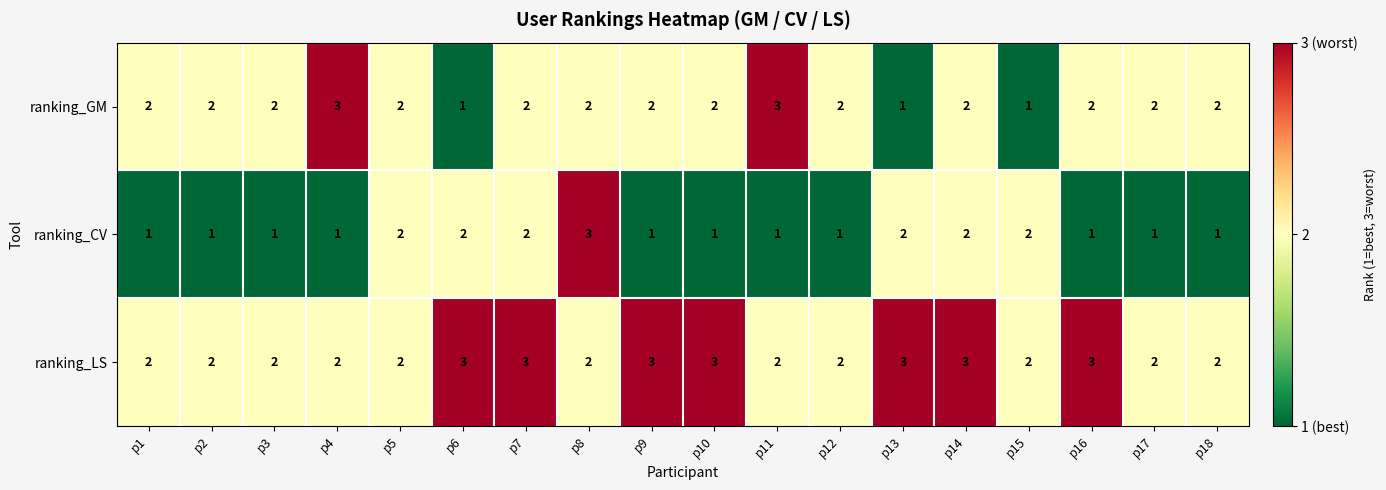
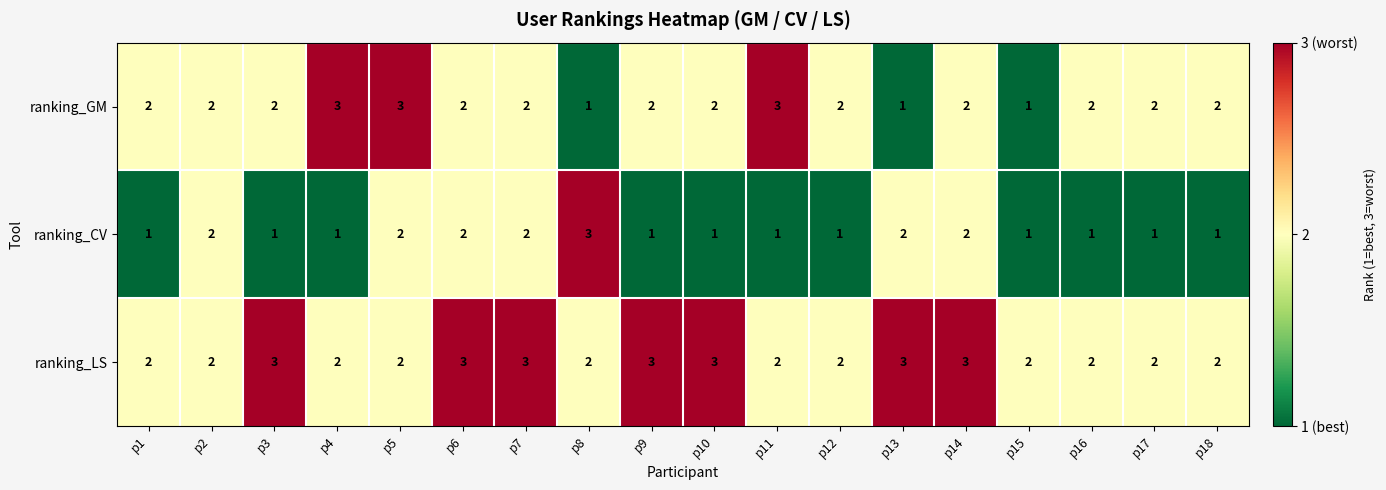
  {
    "ranking_GM": {
      "p1": 2,
      "p2": 2,
      "p3": 2,
      "p4": 3,
-     "p5": 2,
-     "p6": 1,
+     "p5": 3,
+     "p6": 2,
      "p7": 2,
-     "p8": 2,
+     "p8": 1,
      "p9": 2,
      "p10": 2,
      "p11": 3,
      "p12": 2,
      "p13": 1,
      "p14": 2,
      "p15": 1,
      "p16": 2,
      "p17": 2,
      "p18": 2
    },
    "ranking_CV": {
      "p1": 1,
-     "p2": 1,
+     "p2": 2,
      "p3": 1,
      "p4": 1,
      "p5": 2,
      "p6": 2,
      "p7": 2,
      "p8": 3,
      "p9": 1,
      "p10": 1,
      "p11": 1,
      "p12": 1,
      "p13": 2,
      "p14": 2,
-     "p15": 2,
+     "p15": 1,
      "p16": 1,
      "p17": 1,
      "p18": 1
    },
    "ranking_LS": {
      "p1": 2,
      "p2": 2,
-     "p3": 2,
+     "p3": 3,
      "p4": 2,
      "p5": 2,
      "p6": 3,
      "p7": 3,
      "p8": 2,
      "p9": 3,
      "p10": 3,
      "p11": 2,
      "p12": 2,
      "p13": 3,
      "p14": 3,
      "p15": 2,
-     "p16": 3,
+     "p16": 2,
      "p17": 2,
      "p18": 2
    }
  }
